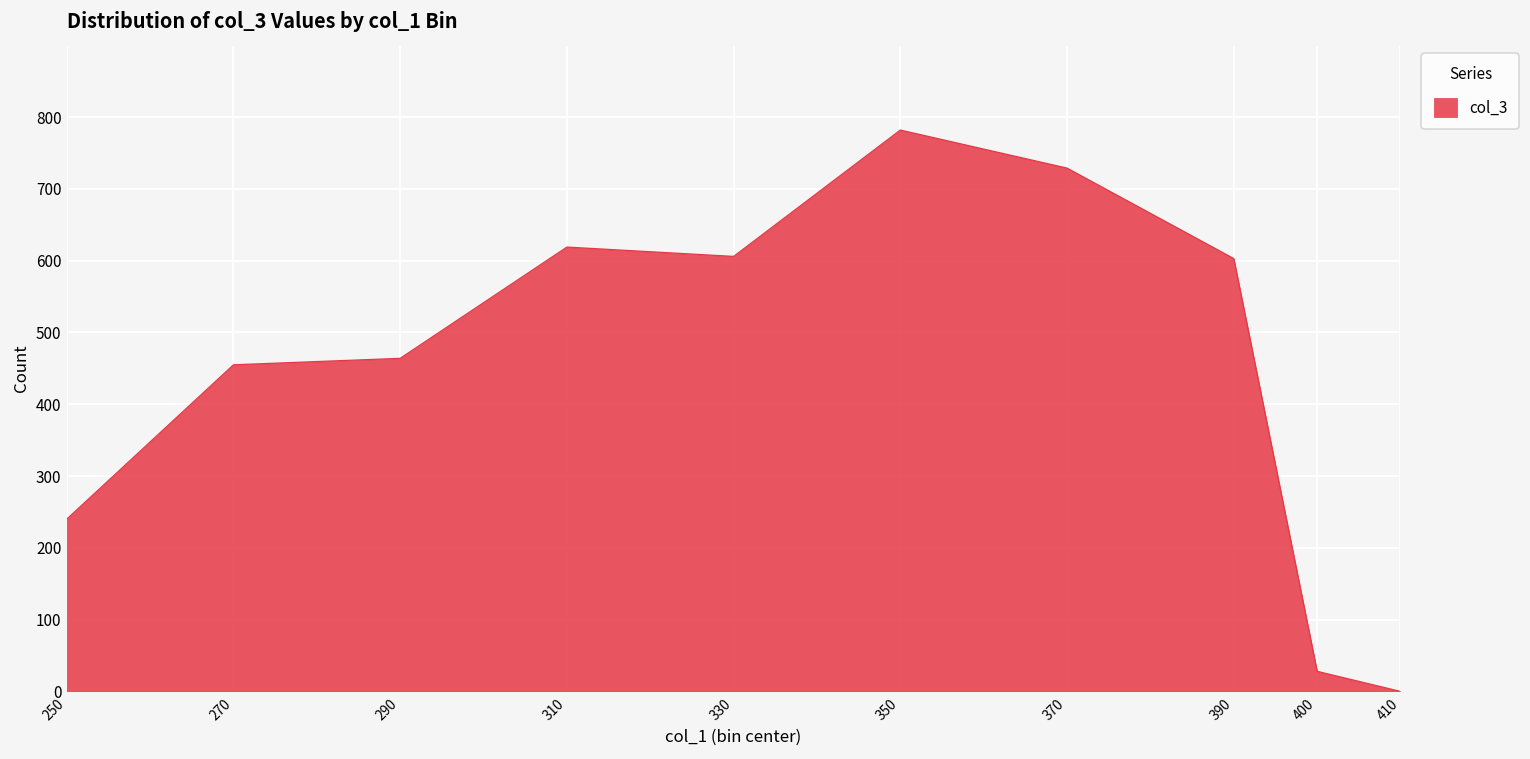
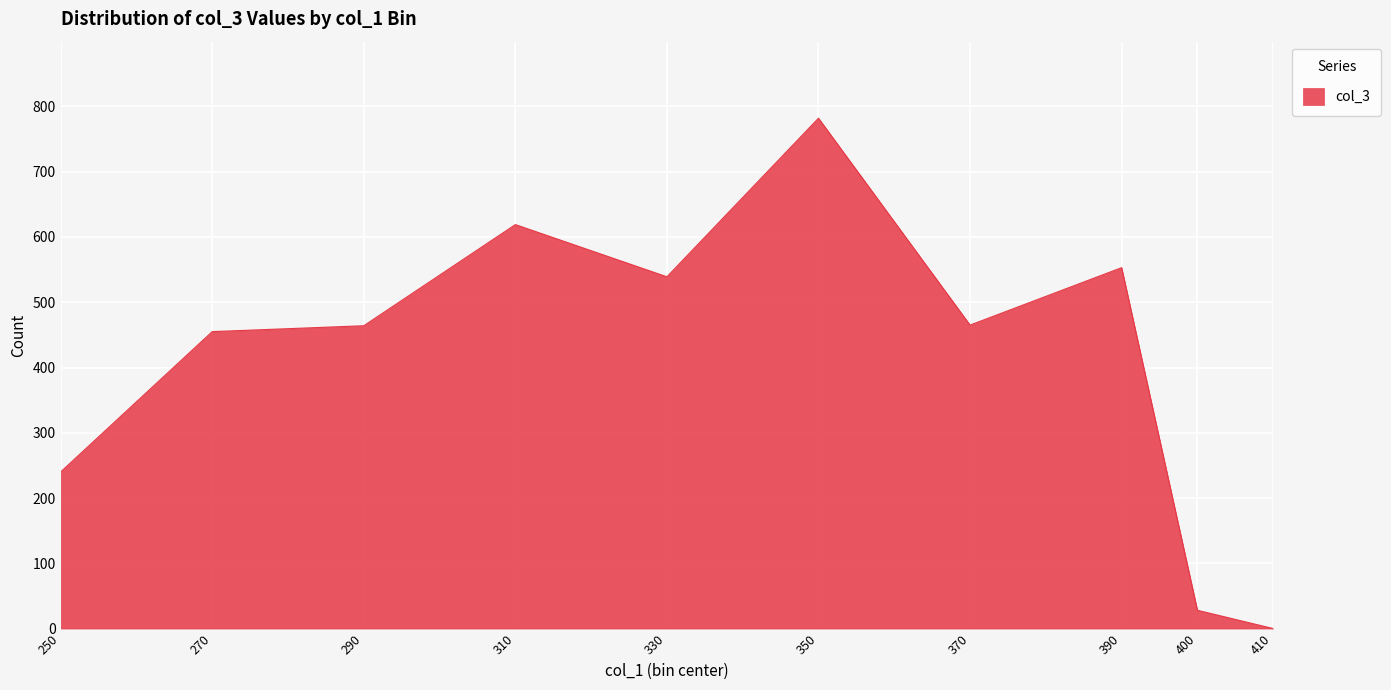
  {
    "250": 240,
    "270": 460,
    "290": 460,
    "310": 620,
-   "330": 610,
+   "330": 540,
    "350": 780,
-   "370": 730,
-   "390": 600,
+   "370": 470,
+   "390": 550,
    "400": 30,
    "410": 0
  }
